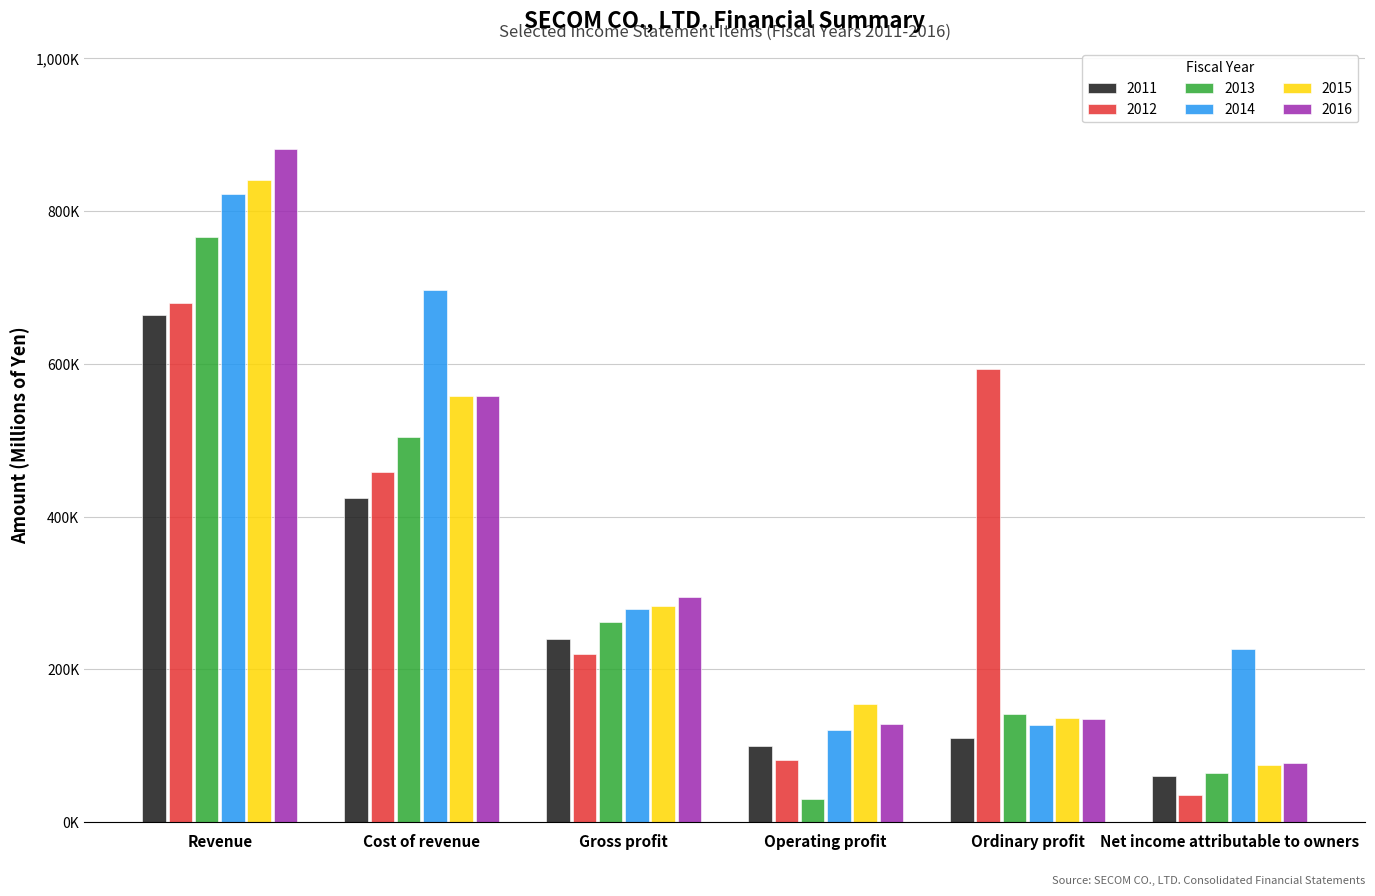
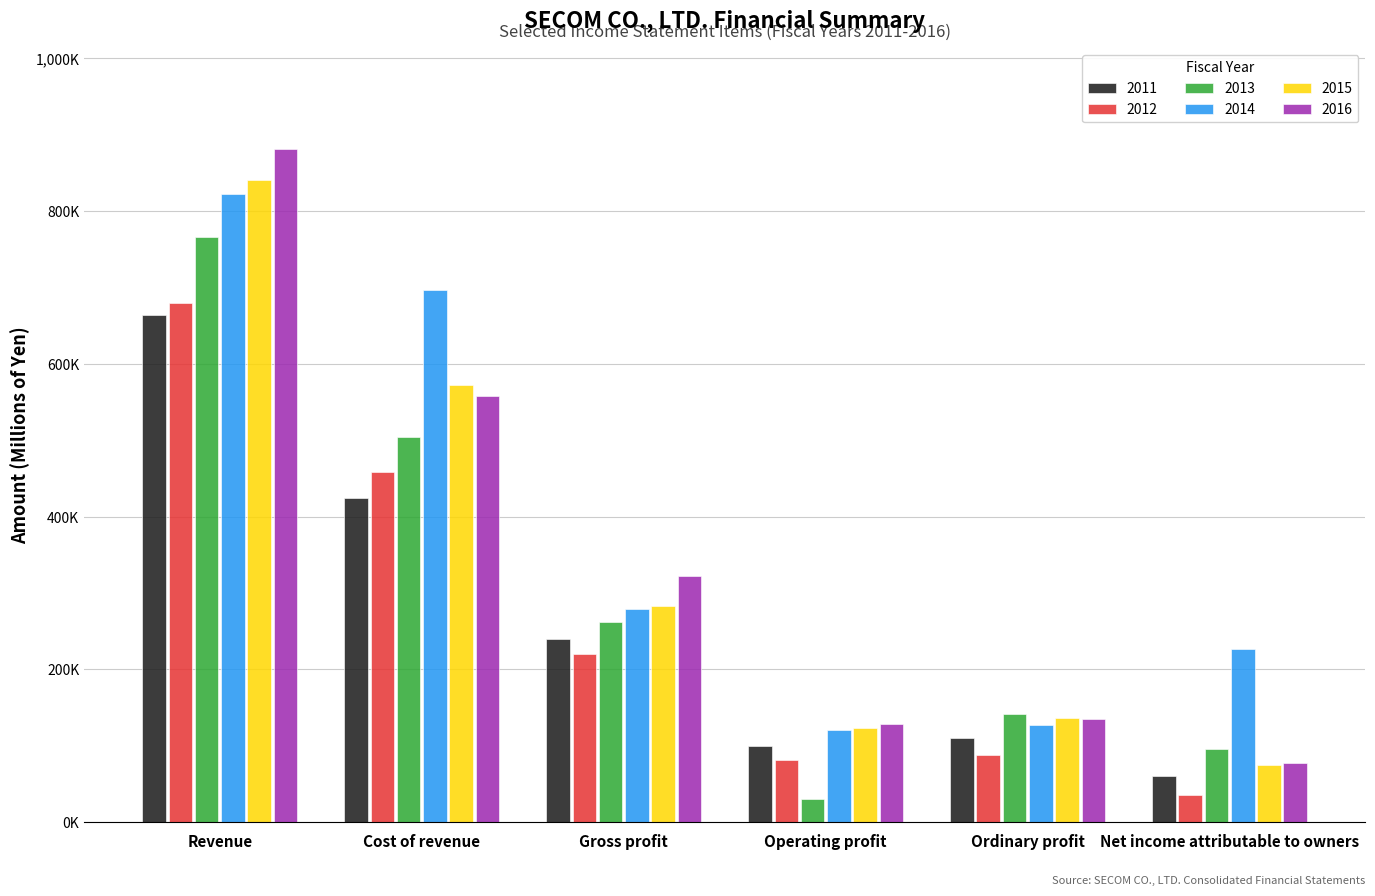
  {
    "2011": {
      "Revenue": "660,000",
      "Cost of revenue": "420,000",
      "Gross profit": "240,000",
      "Operating profit": "100,000",
      "Ordinary profit": "110,000",
      "Net income attributable to owners": "60,000"
    },
    "2012": {
      "Revenue": "680,000",
      "Cost of revenue": "460,000",
      "Gross profit": "220,000",
      "Operating profit": "80,000",
-     "Ordinary profit": "590,000",
+     "Ordinary profit": "90,000",
      "Net income attributable to owners": "40,000"
    },
    "2013": {
      "Revenue": "770,000",
      "Cost of revenue": "500,000",
      "Gross profit": "260,000",
      "Operating profit": "30,000",
      "Ordinary profit": "140,000",
-     "Net income attributable to owners": "60,000"
+     "Net income attributable to owners": "100,000"
    },
    "2014": {
      "Revenue": "820,000",
      "Cost of revenue": "700,000",
      "Gross profit": "280,000",
      "Operating profit": "120,000",
      "Ordinary profit": "130,000",
      "Net income attributable to owners": "230,000"
    },
    "2015": {
      "Revenue": "840,000",
-     "Cost of revenue": "560,000",
+     "Cost of revenue": "570,000",
      "Gross profit": "280,000",
-     "Operating profit": "160,000",
+     "Operating profit": "120,000",
      "Ordinary profit": "140,000",
      "Net income attributable to owners": "80,000"
    },
    "2016": {
      "Revenue": "880,000",
      "Cost of revenue": "560,000",
-     "Gross profit": "290,000",
+     "Gross profit": "320,000",
      "Operating profit": "130,000",
      "Ordinary profit": "130,000",
      "Net income attributable to owners": "80,000"
    }
  }
